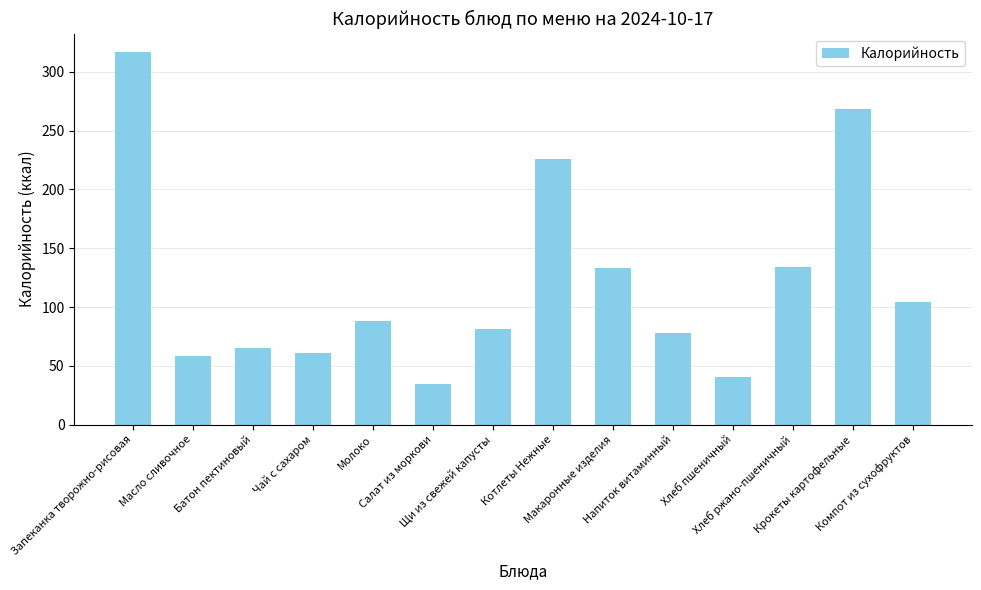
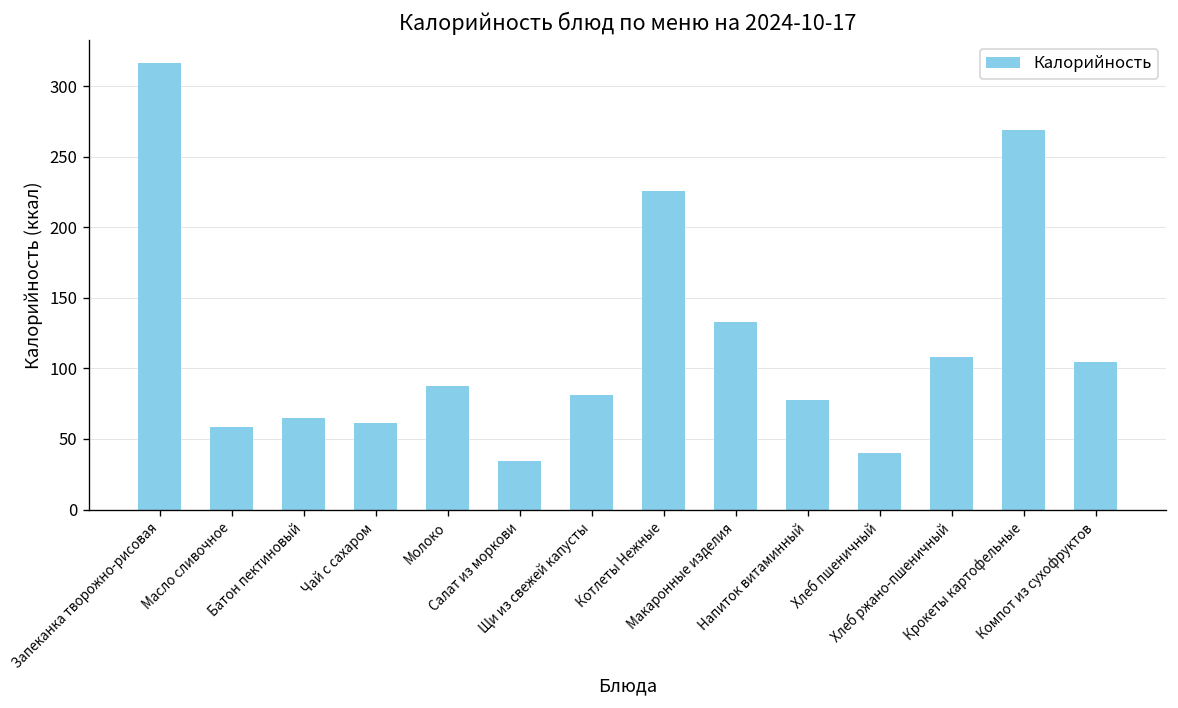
  {
    "Запеканка творожно-рисовая": 317,
    "Масло сливочное": 58,
    "Батон пектиновый": 65,
    "Чай с сахаром": 61,
    "Молоко": 88,
    "Салат из моркови": 34,
    "Щи из свежей капусты": 81,
    "Котлеты Нежные": 226,
    "Макаронные изделия": 133,
    "Напиток витаминный": 78,
    "Хлеб пшеничный": 40,
-   "Хлеб ржано-пшеничный": 134,
+   "Хлеб ржано-пшеничный": 108,
    "Крокеты картофельные": 269,
    "Компот из сухофруктов": 104
  }
